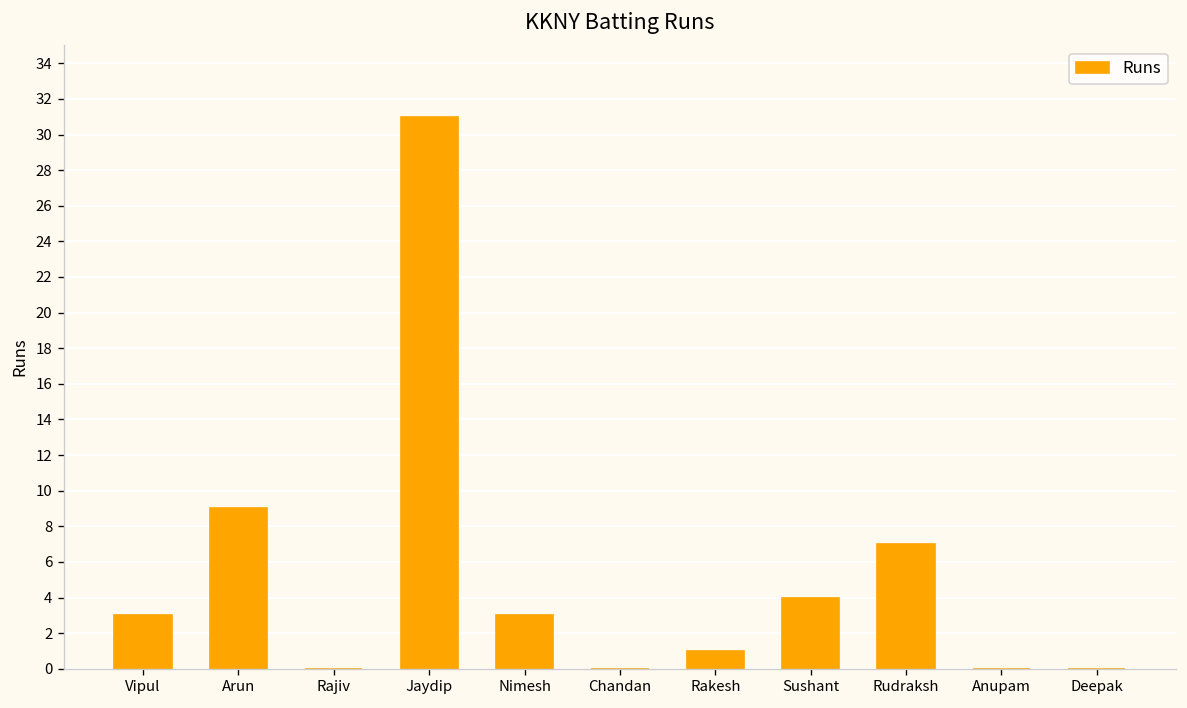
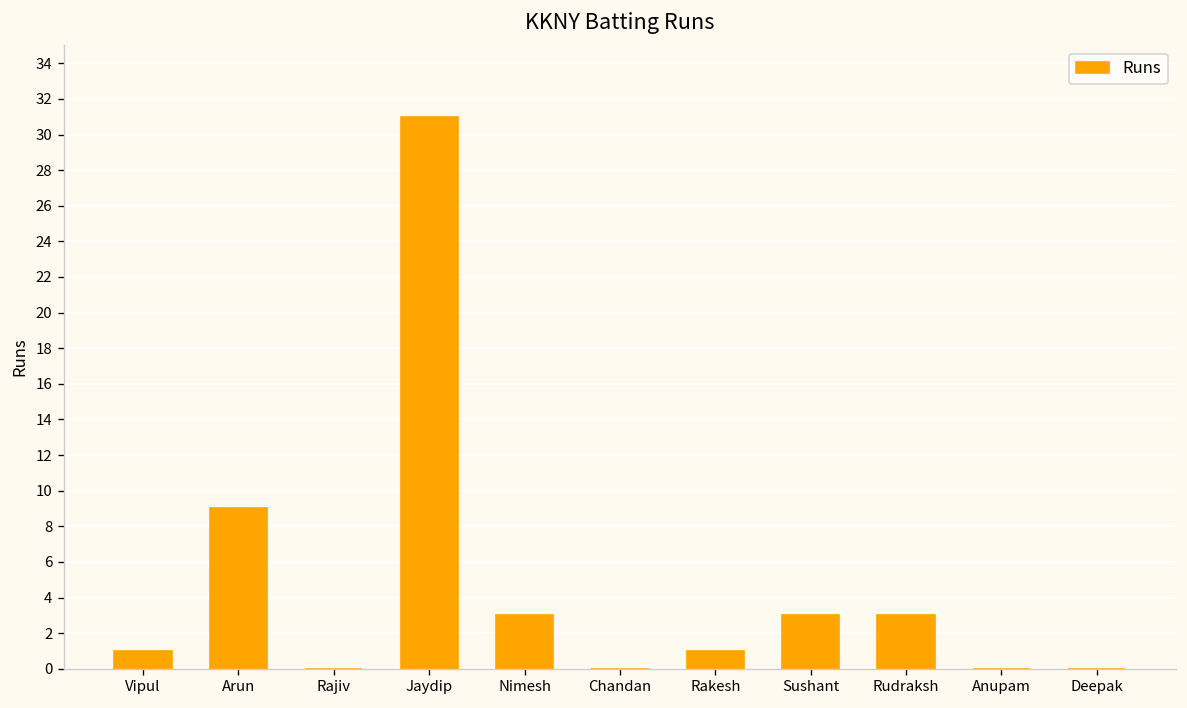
  {
-   "Vipul": 3,
+   "Vipul": 1,
    "Arun": 9,
    "Rajiv": 0,
    "Jaydip": 31,
    "Nimesh": 3,
    "Chandan": 0,
    "Rakesh": 1,
-   "Sushant": 4,
-   "Rudraksh": 7,
+   "Sushant": 3,
+   "Rudraksh": 3,
    "Anupam": 0,
    "Deepak": 0
  }
